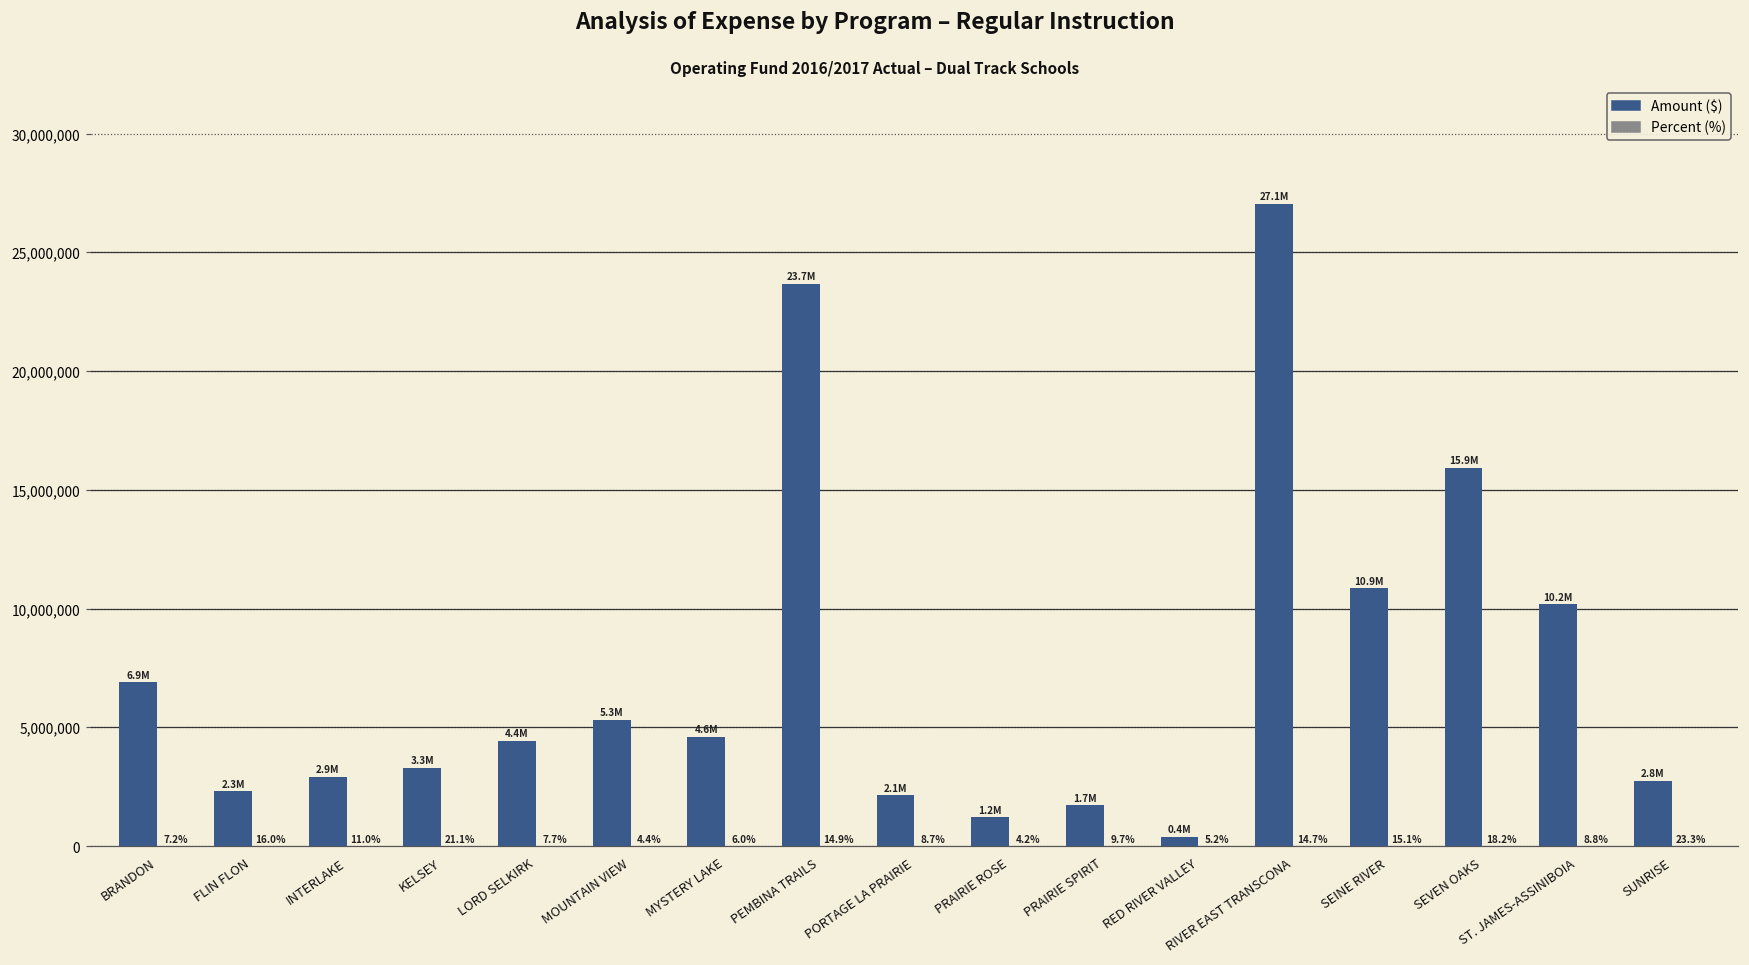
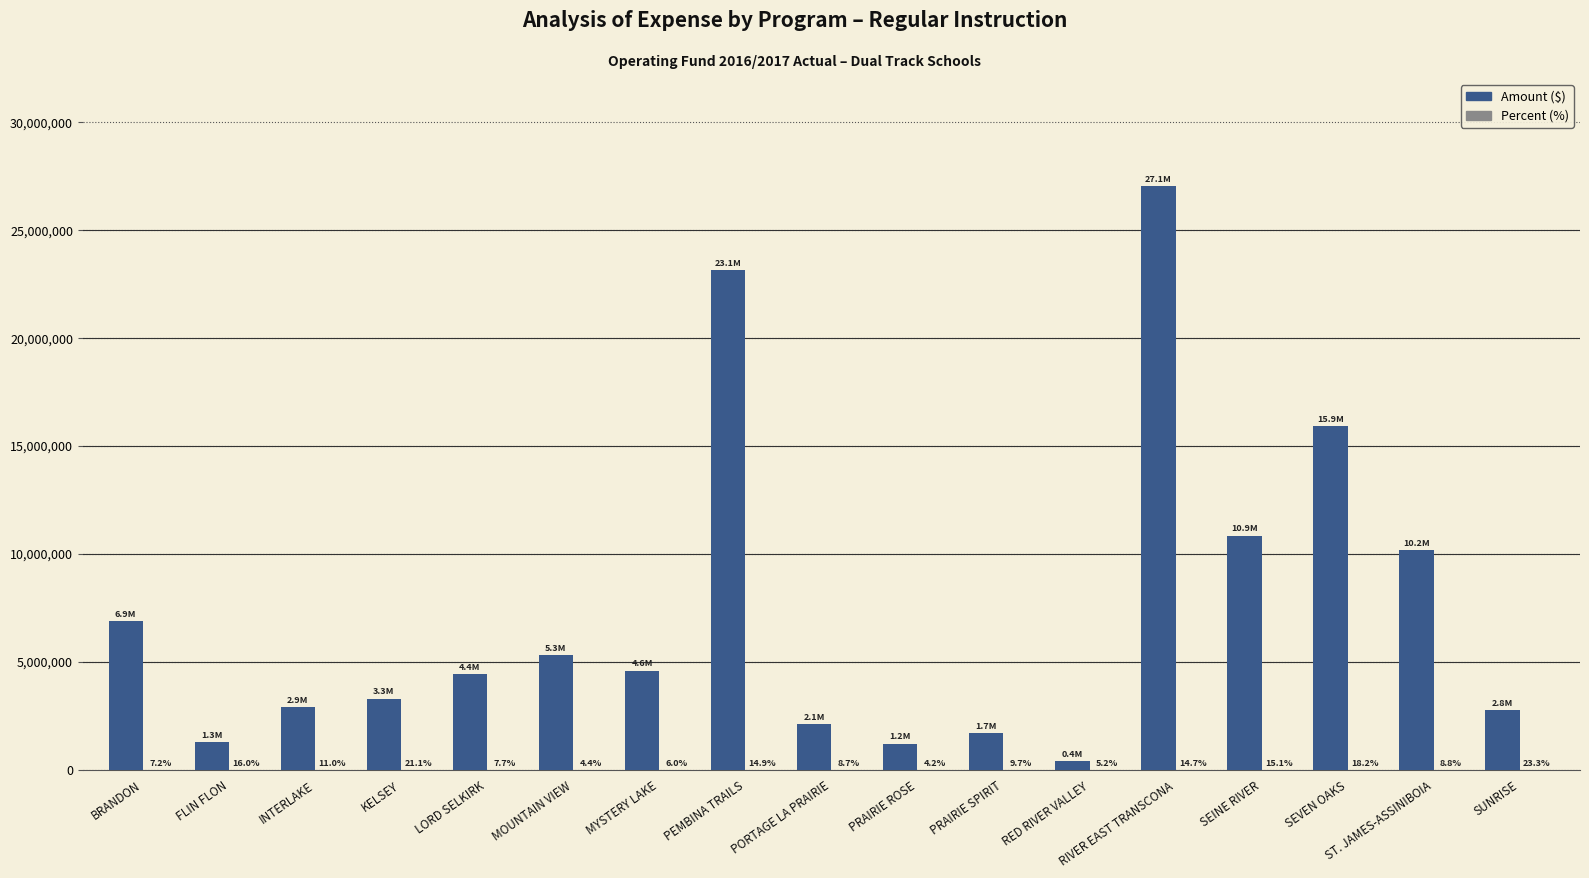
  {
    "Amount ($)": {
      "BRANDON": "6.9M",
-     "FLIN FLON": "2.3M",
+     "FLIN FLON": "1.3M",
      "INTERLAKE": "2.9M",
      "KELSEY": "3.3M",
      "LORD SELKIRK": "4.4M",
      "MOUNTAIN VIEW": "5.3M",
      "MYSTERY LAKE": "4.6M",
-     "PEMBINA TRAILS": "23.7M",
+     "PEMBINA TRAILS": "23.1M",
      "PORTAGE LA PRAIRIE": "2.1M",
      "PRAIRIE ROSE": "1.2M",
      "PRAIRIE SPIRIT": "1.7M",
      "RED RIVER VALLEY": "0.4M",
      "RIVER EAST TRANSCONA": "27.1M",
      "SEINE RIVER": "10.9M",
      "SEVEN OAKS": "15.9M",
      "ST. JAMES-ASSINIBOIA": "10.2M",
      "SUNRISE": "2.8M"
    },
    "Percent (%)": {
      "BRANDON": "7.2%",
      "FLIN FLON": "16.0%",
      "INTERLAKE": "11.0%",
      "KELSEY": "21.1%",
      "LORD SELKIRK": "7.7%",
      "MOUNTAIN VIEW": "4.4%",
      "MYSTERY LAKE": "6.0%",
      "PEMBINA TRAILS": "14.9%",
      "PORTAGE LA PRAIRIE": "8.7%",
      "PRAIRIE ROSE": "4.2%",
      "PRAIRIE SPIRIT": "9.7%",
      "RED RIVER VALLEY": "5.2%",
      "RIVER EAST TRANSCONA": "14.7%",
      "SEINE RIVER": "15.1%",
      "SEVEN OAKS": "18.2%",
      "ST. JAMES-ASSINIBOIA": "8.8%",
      "SUNRISE": "23.3%"
    }
  }
